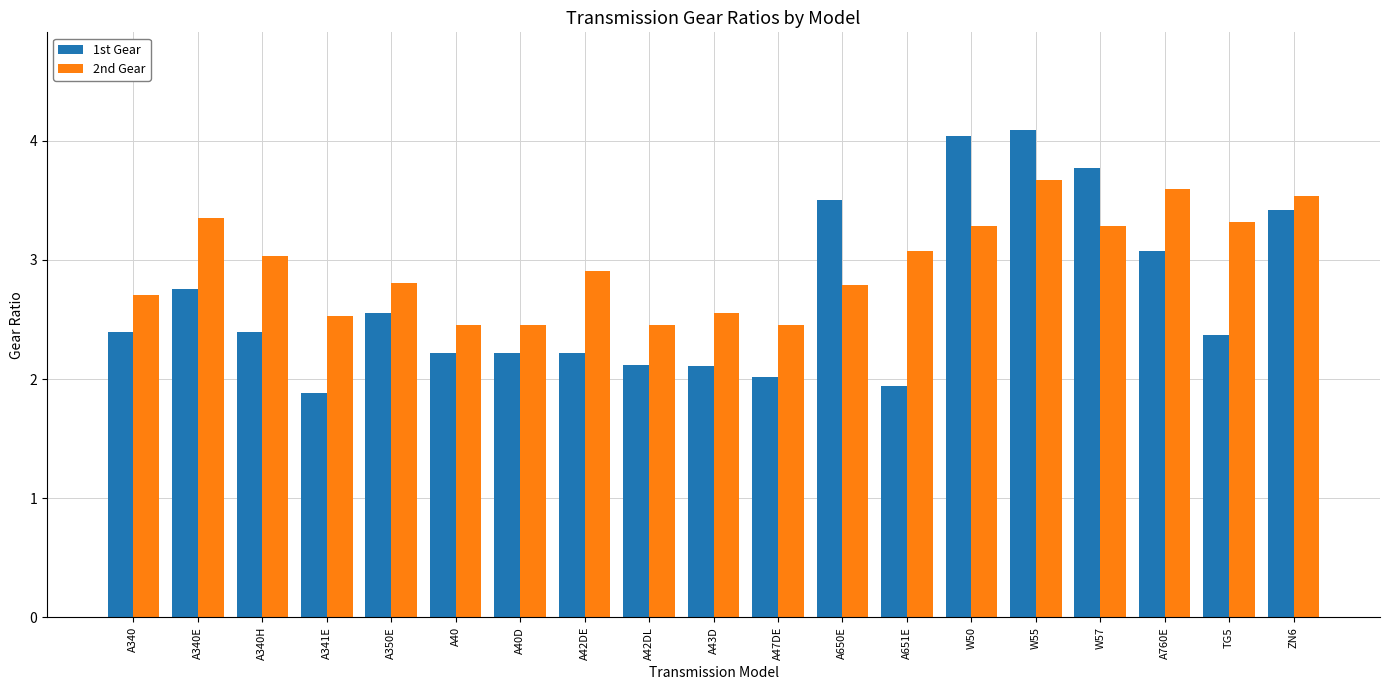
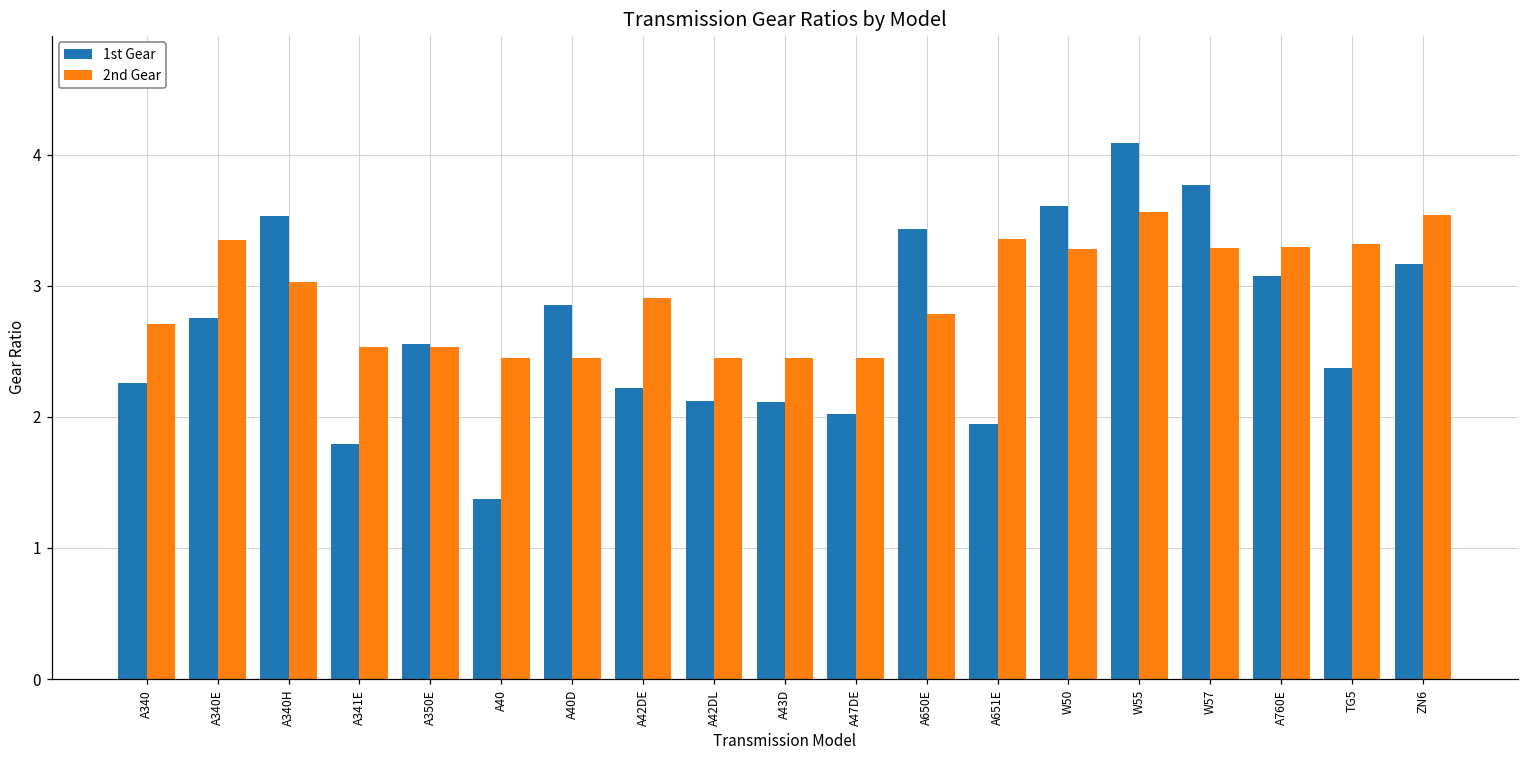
  {
    "1st Gear": {
-     "A340": 2.39,
+     "A340": 2.26,
      "A340E": 2.75,
-     "A340H": 2.39,
-     "A341E": 1.88,
+     "A340H": 3.54,
+     "A341E": 1.79,
      "A350E": 2.56,
-     "A40": 2.22,
-     "A40D": 2.22,
+     "A40": 1.37,
+     "A40D": 2.86,
      "A42DE": 2.22,
      "A42DL": 2.12,
      "A43D": 2.11,
      "A47DE": 2.02,
-     "A650E": 3.50,
+     "A650E": 3.43,
      "A651E": 1.94,
-     "W50": 4.04,
+     "W50": 3.61,
      "W55": 4.09,
      "W57": 3.77,
      "A760E": 3.08,
      "TG5": 2.37,
-     "ZN6": 3.42
+     "ZN6": 3.17
    },
    "2nd Gear": {
      "A340": 2.71,
      "A340E": 3.35,
      "A340H": 3.03,
      "A341E": 2.53,
-     "A350E": 2.80,
+     "A350E": 2.53,
      "A40": 2.45,
      "A40D": 2.45,
      "A42DE": 2.91,
      "A42DL": 2.45,
-     "A43D": 2.55,
+     "A43D": 2.45,
      "A47DE": 2.45,
      "A650E": 2.79,
-     "A651E": 3.07,
+     "A651E": 3.36,
      "W50": 3.28,
-     "W55": 3.67,
+     "W55": 3.57,
      "W57": 3.29,
-     "A760E": 3.60,
+     "A760E": 3.30,
      "TG5": 3.32,
      "ZN6": 3.54
    }
  }
